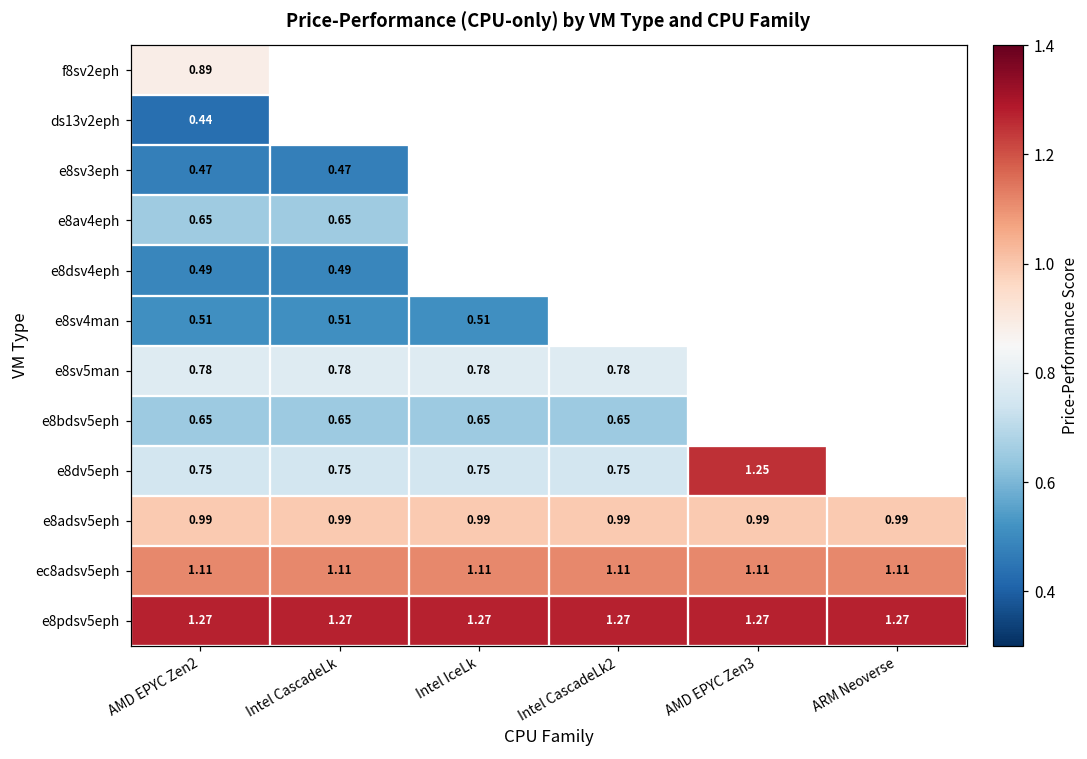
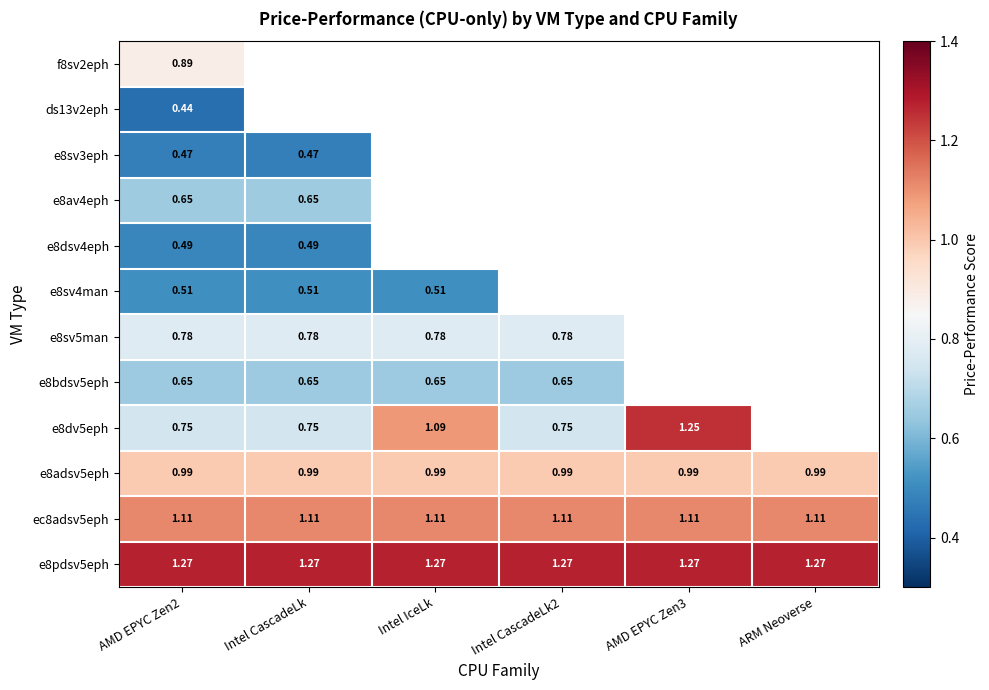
  {
    "f8sv2eph": {
      "AMD EPYC Zen2": 0.89
    },
    "ds13v2eph": {
      "AMD EPYC Zen2": 0.44
    },
    "e8sv3eph": {
      "AMD EPYC Zen2": 0.47,
      "Intel CascadeLk": 0.47
    },
    "e8av4eph": {
      "AMD EPYC Zen2": 0.65,
      "Intel CascadeLk": 0.65
    },
    "e8dsv4eph": {
      "AMD EPYC Zen2": 0.49,
      "Intel CascadeLk": 0.49
    },
    "e8sv4man": {
      "AMD EPYC Zen2": 0.51,
      "Intel CascadeLk": 0.51,
      "Intel IceLk": 0.51
    },
    "e8sv5man": {
      "AMD EPYC Zen2": 0.78,
      "Intel CascadeLk": 0.78,
      "Intel IceLk": 0.78,
      "Intel CascadeLk2": 0.78
    },
    "e8bdsv5eph": {
      "AMD EPYC Zen2": 0.65,
      "Intel CascadeLk": 0.65,
      "Intel IceLk": 0.65,
      "Intel CascadeLk2": 0.65
    },
    "e8dv5eph": {
      "AMD EPYC Zen2": 0.75,
      "Intel CascadeLk": 0.75,
-     "Intel IceLk": 0.75,
+     "Intel IceLk": 1.09,
      "Intel CascadeLk2": 0.75,
      "AMD EPYC Zen3": 1.25
    },
    "e8adsv5eph": {
      "AMD EPYC Zen2": 0.99,
      "Intel CascadeLk": 0.99,
      "Intel IceLk": 0.99,
      "Intel CascadeLk2": 0.99,
      "AMD EPYC Zen3": 0.99,
      "ARM Neoverse": 0.99
    },
    "ec8adsv5eph": {
      "AMD EPYC Zen2": 1.11,
      "Intel CascadeLk": 1.11,
      "Intel IceLk": 1.11,
      "Intel CascadeLk2": 1.11,
      "AMD EPYC Zen3": 1.11,
      "ARM Neoverse": 1.11
    },
    "e8pdsv5eph": {
      "AMD EPYC Zen2": 1.27,
      "Intel CascadeLk": 1.27,
      "Intel IceLk": 1.27,
      "Intel CascadeLk2": 1.27,
      "AMD EPYC Zen3": 1.27,
      "ARM Neoverse": 1.27
    }
  }
